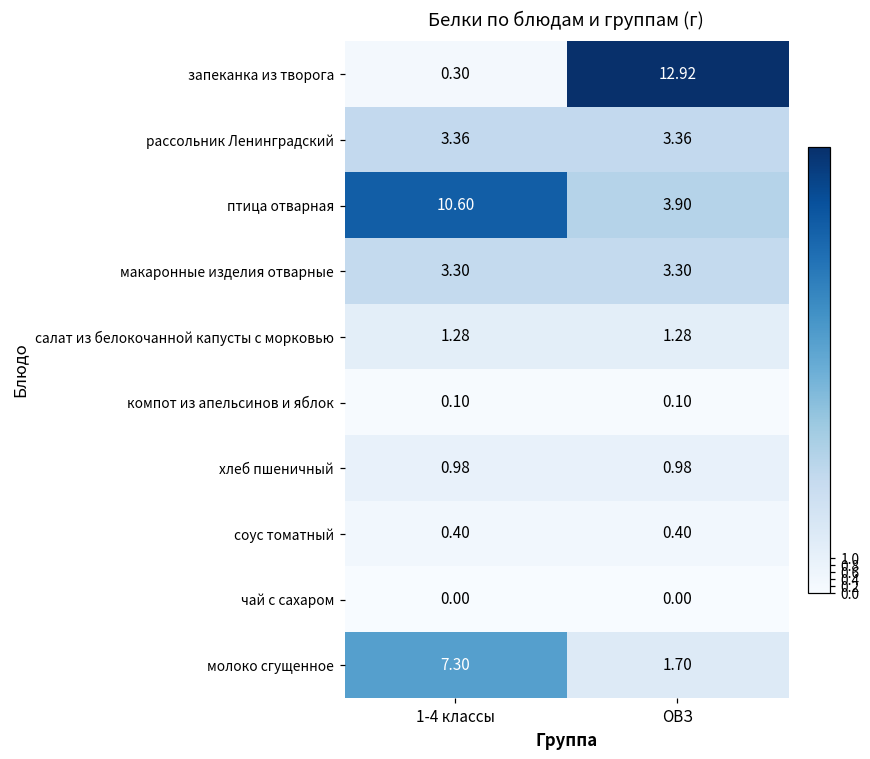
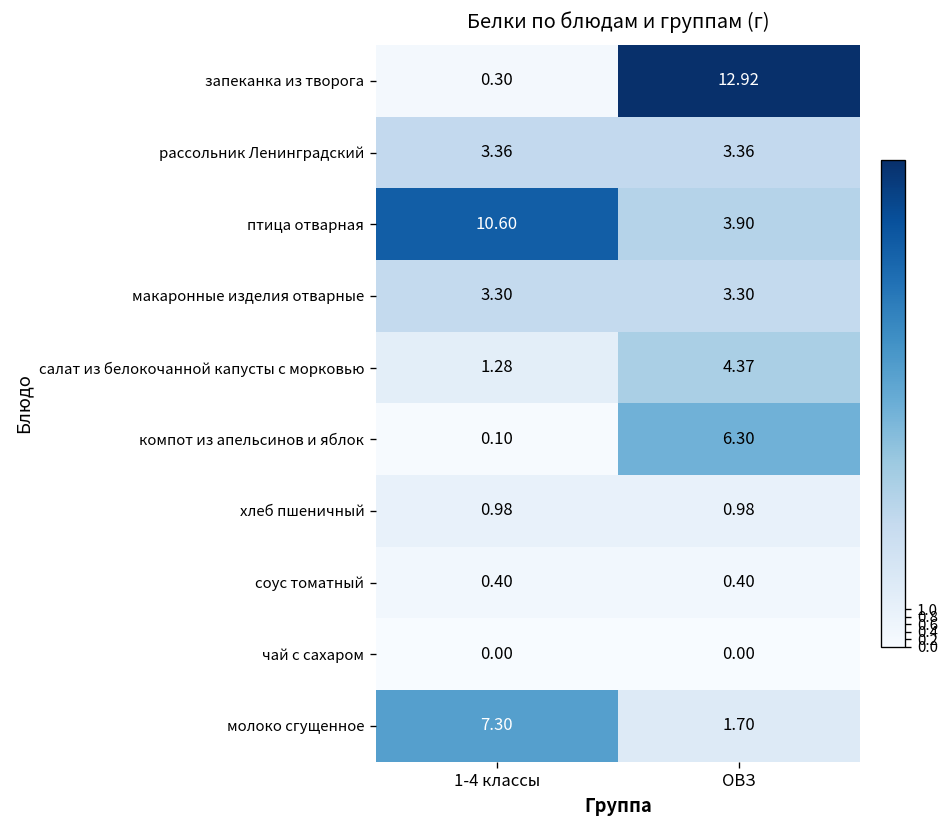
  {
    "запеканка из творога": {
      "1-4 классы": 0.30,
      "ОВЗ": 12.92
    },
    "рассольник Ленинградский": {
      "1-4 классы": 3.36,
      "ОВЗ": 3.36
    },
    "птица отварная": {
      "1-4 классы": 10.60,
      "ОВЗ": 3.90
    },
    "макаронные изделия отварные": {
      "1-4 классы": 3.30,
      "ОВЗ": 3.30
    },
    "салат из белокочанной капусты с морковью": {
      "1-4 классы": 1.28,
-     "ОВЗ": 1.28
+     "ОВЗ": 4.37
    },
    "компот из апельсинов и яблок": {
      "1-4 классы": 0.10,
-     "ОВЗ": 0.10
+     "ОВЗ": 6.30
    },
    "хлеб пшеничный": {
      "1-4 классы": 0.98,
      "ОВЗ": 0.98
    },
    "соус томатный": {
      "1-4 классы": 0.40,
      "ОВЗ": 0.40
    },
    "чай с сахаром": {
      "1-4 классы": 0.00,
      "ОВЗ": 0.00
    },
    "молоко сгущенное": {
      "1-4 классы": 7.30,
      "ОВЗ": 1.70
    }
  }
